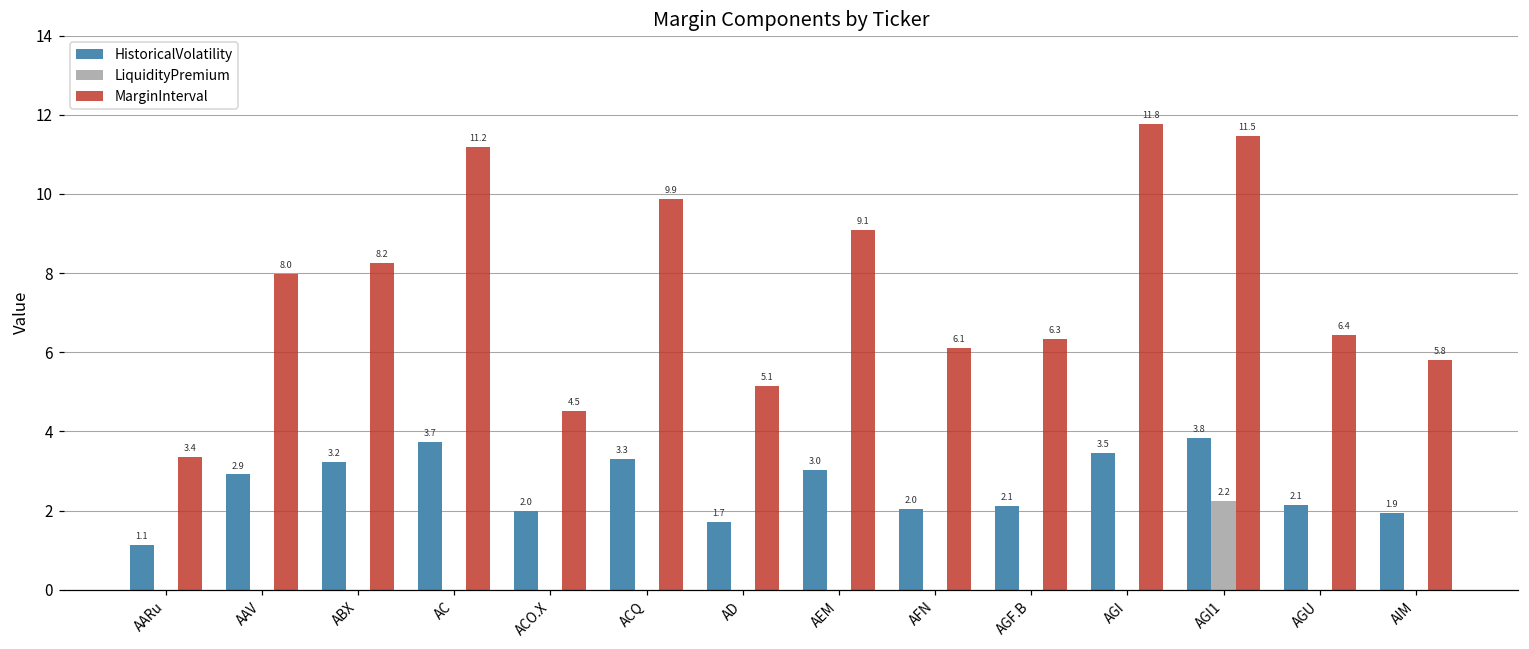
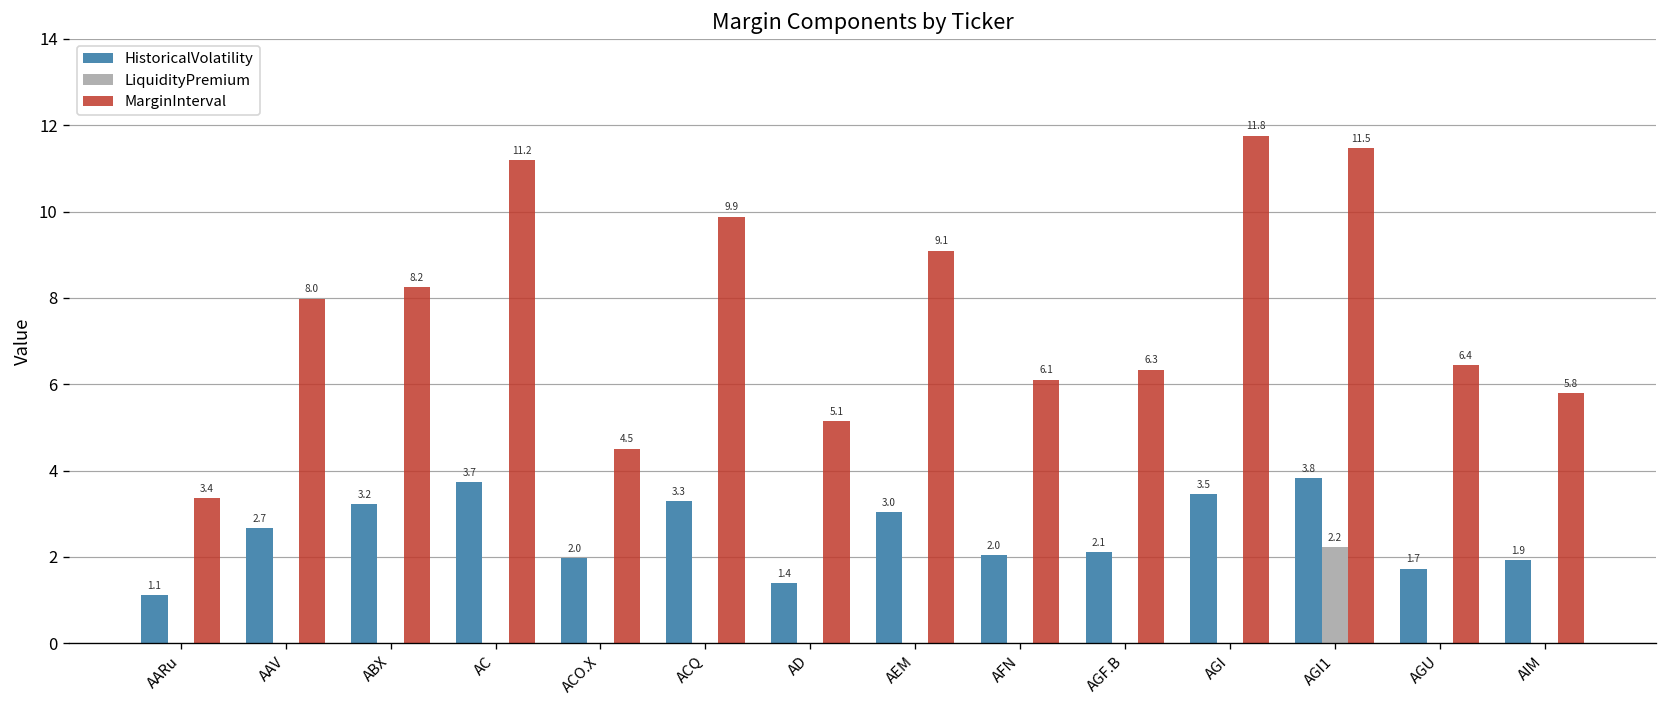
  {
    "HistoricalVolatility": {
      "AARu": 1.1,
-     "AAV": 2.9,
+     "AAV": 2.7,
      "ABX": 3.2,
      "AC": 3.7,
      "ACO.X": 2.0,
      "ACQ": 3.3,
-     "AD": 1.7,
+     "AD": 1.4,
      "AEM": 3.0,
      "AFN": 2.0,
      "AGF.B": 2.1,
      "AGI": 3.5,
      "AGI1": 3.8,
-     "AGU": 2.1,
+     "AGU": 1.7,
      "AIM": 1.9
    },
    "LiquidityPremium": {
      "AGI1": 2.2
    },
    "MarginInterval": {
      "AARu": 3.4,
      "AAV": 8.0,
      "ABX": 8.2,
      "AC": 11.2,
      "ACO.X": 4.5,
      "ACQ": 9.9,
      "AD": 5.1,
      "AEM": 9.1,
      "AFN": 6.1,
      "AGF.B": 6.3,
      "AGI": 11.8,
      "AGI1": 11.5,
      "AGU": 6.4,
      "AIM": 5.8
    }
  }
